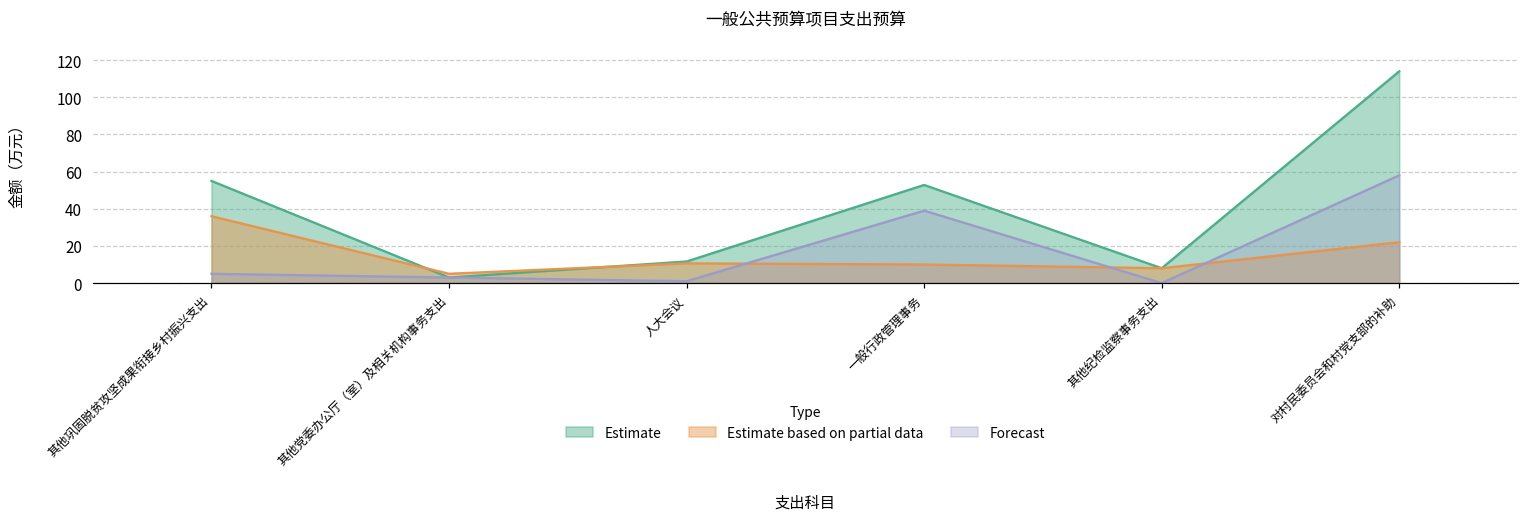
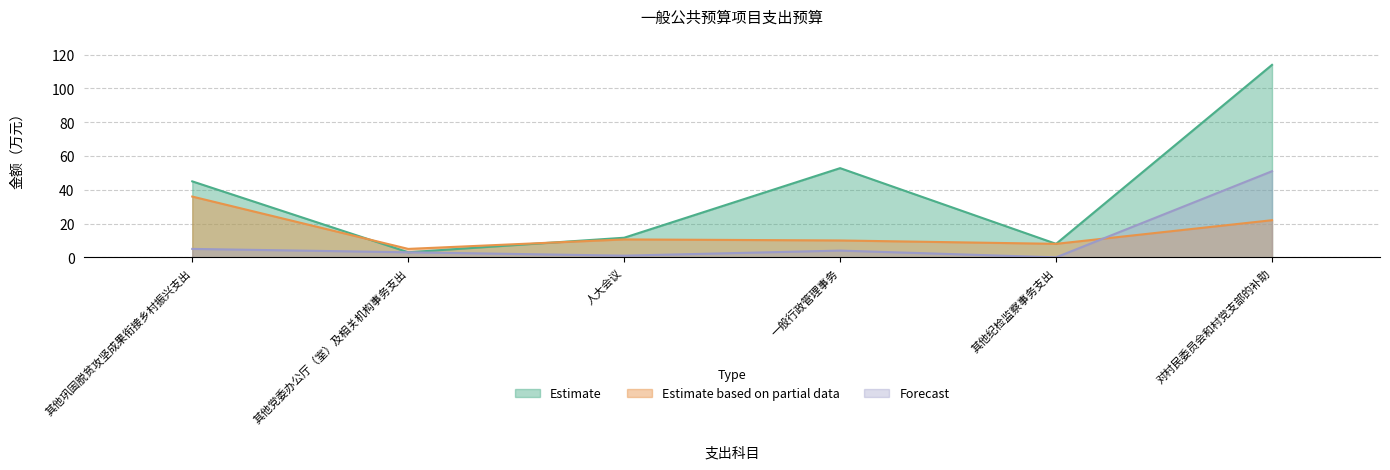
  {
    "Estimate": {
-     "其他巩固脱贫攻坚成果衔接乡村振兴支出": 55,
+     "其他巩固脱贫攻坚成果衔接乡村振兴支出": 45,
      "一般行政管理事务": 53,
      "对村民委员会和村党支部的补助": 114
    },
    "Estimate based on partial data": {
      "其他巩固脱贫攻坚成果衔接乡村振兴支出": 36,
      "其他党委办公厅（室）及相关机构事务支出": 5,
      "一般行政管理事务": 10,
      "对村民委员会和村党支部的补助": 22
    },
    "Forecast": {
      "其他巩固脱贫攻坚成果衔接乡村振兴支出": 5,
      "人大会议": 1,
-     "一般行政管理事务": 39,
+     "一般行政管理事务": 4,
      "其他纪检监察事务支出": 0,
-     "对村民委员会和村党支部的补助": 58
+     "对村民委员会和村党支部的补助": 51
    }
  }
